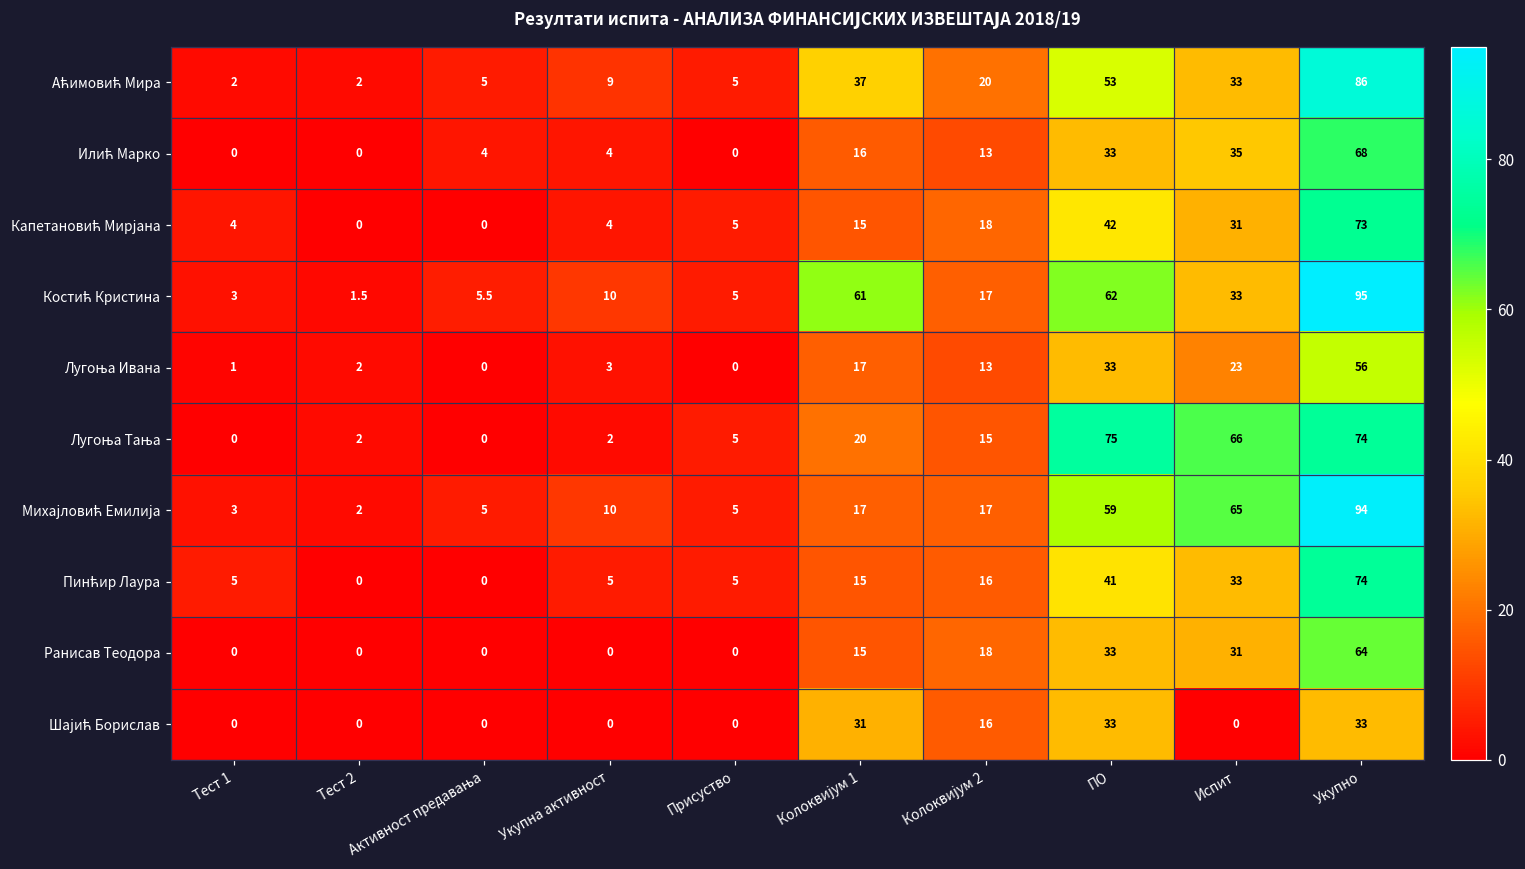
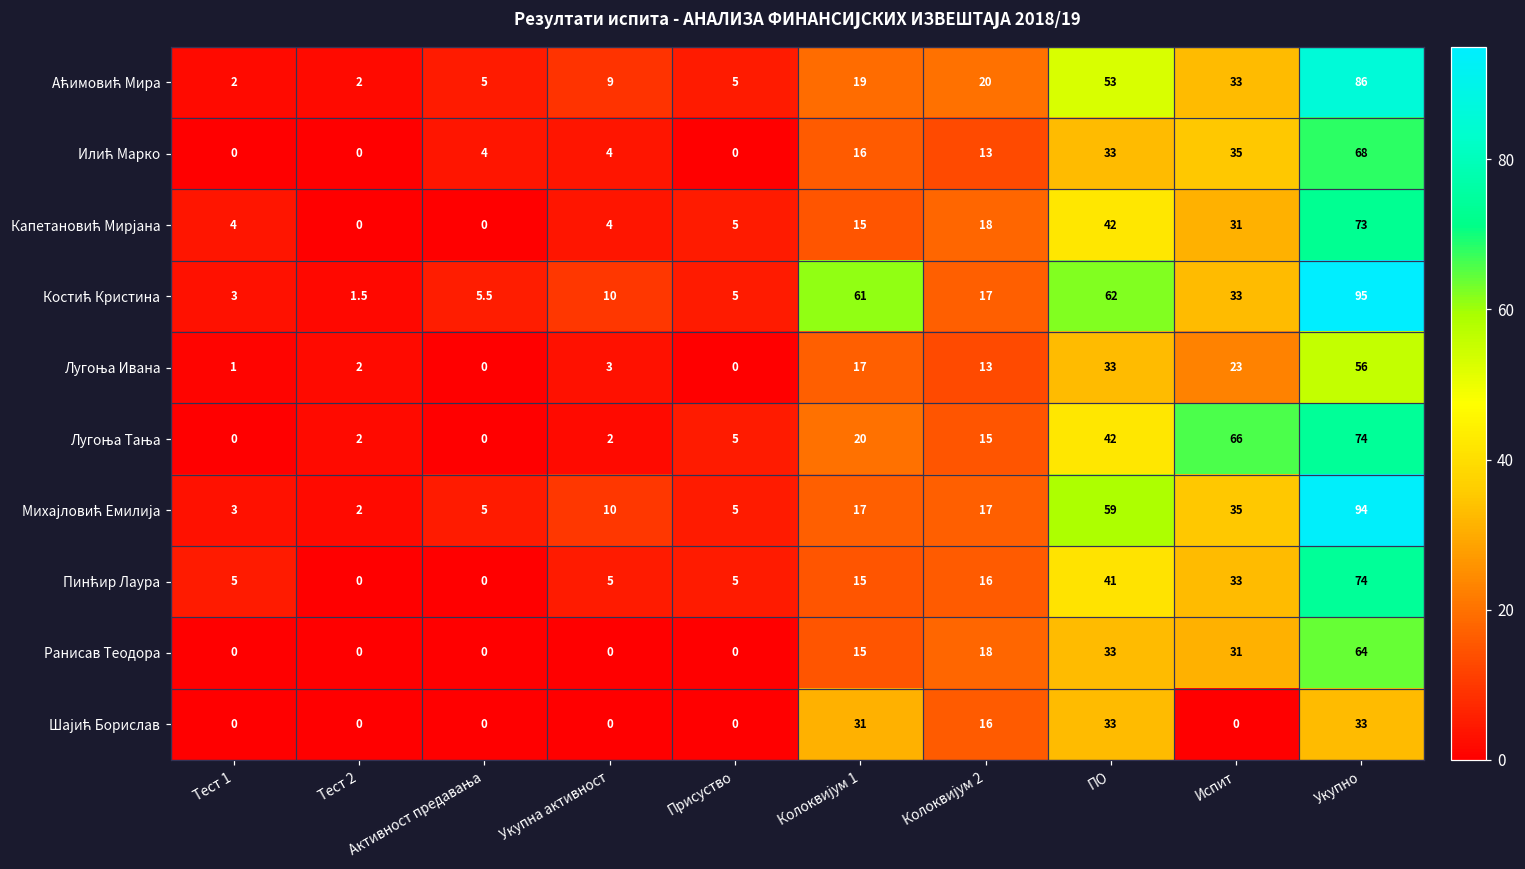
  {
    "Аћимовић Мира": {
      "Тест 1": 2,
      "Тест 2": 2,
      "Активност предавања": 5,
      "Укупна активност": 9,
      "Присуство": 5,
-     "Колоквијум 1": 37,
+     "Колоквијум 1": 19,
      "Колоквијум 2": 20,
      "ПО": 53,
      "Испит": 33,
      "Укупно": 86
    },
    "Илић Марко": {
      "Тест 1": 0,
      "Тест 2": 0,
      "Активност предавања": 4,
      "Укупна активност": 4,
      "Присуство": 0,
      "Колоквијум 1": 16,
      "Колоквијум 2": 13,
      "ПО": 33,
      "Испит": 35,
      "Укупно": 68
    },
    "Капетановић Мирјана": {
      "Тест 1": 4,
      "Тест 2": 0,
      "Активност предавања": 0,
      "Укупна активност": 4,
      "Присуство": 5,
      "Колоквијум 1": 15,
      "Колоквијум 2": 18,
      "ПО": 42,
      "Испит": 31,
      "Укупно": 73
    },
    "Костић Кристина": {
      "Тест 1": 3,
      "Тест 2": 1.5,
      "Активност предавања": 5.5,
      "Укупна активност": 10,
      "Присуство": 5,
      "Колоквијум 1": 61,
      "Колоквијум 2": 17,
      "ПО": 62,
      "Испит": 33,
      "Укупно": 95
    },
    "Лугоња Ивана": {
      "Тест 1": 1,
      "Тест 2": 2,
      "Активност предавања": 0,
      "Укупна активност": 3,
      "Присуство": 0,
      "Колоквијум 1": 17,
      "Колоквијум 2": 13,
      "ПО": 33,
      "Испит": 23,
      "Укупно": 56
    },
    "Лугоња Тања": {
      "Тест 1": 0,
      "Тест 2": 2,
      "Активност предавања": 0,
      "Укупна активност": 2,
      "Присуство": 5,
      "Колоквијум 1": 20,
      "Колоквијум 2": 15,
-     "ПО": 75,
+     "ПО": 42,
      "Испит": 66,
      "Укупно": 74
    },
    "Михајловић Емилија": {
      "Тест 1": 3,
      "Тест 2": 2,
      "Активност предавања": 5,
      "Укупна активност": 10,
      "Присуство": 5,
      "Колоквијум 1": 17,
      "Колоквијум 2": 17,
      "ПО": 59,
-     "Испит": 65,
+     "Испит": 35,
      "Укупно": 94
    },
    "Пинћир Лаура": {
      "Тест 1": 5,
      "Тест 2": 0,
      "Активност предавања": 0,
      "Укупна активност": 5,
      "Присуство": 5,
      "Колоквијум 1": 15,
      "Колоквијум 2": 16,
      "ПО": 41,
      "Испит": 33,
      "Укупно": 74
    },
    "Ранисав Теодора": {
      "Тест 1": 0,
      "Тест 2": 0,
      "Активност предавања": 0,
      "Укупна активност": 0,
      "Присуство": 0,
      "Колоквијум 1": 15,
      "Колоквијум 2": 18,
      "ПО": 33,
      "Испит": 31,
      "Укупно": 64
    },
    "Шајић Борислав": {
      "Тест 1": 0,
      "Тест 2": 0,
      "Активност предавања": 0,
      "Укупна активност": 0,
      "Присуство": 0,
      "Колоквијум 1": 31,
      "Колоквијум 2": 16,
      "ПО": 33,
      "Испит": 0,
      "Укупно": 33
    }
  }
